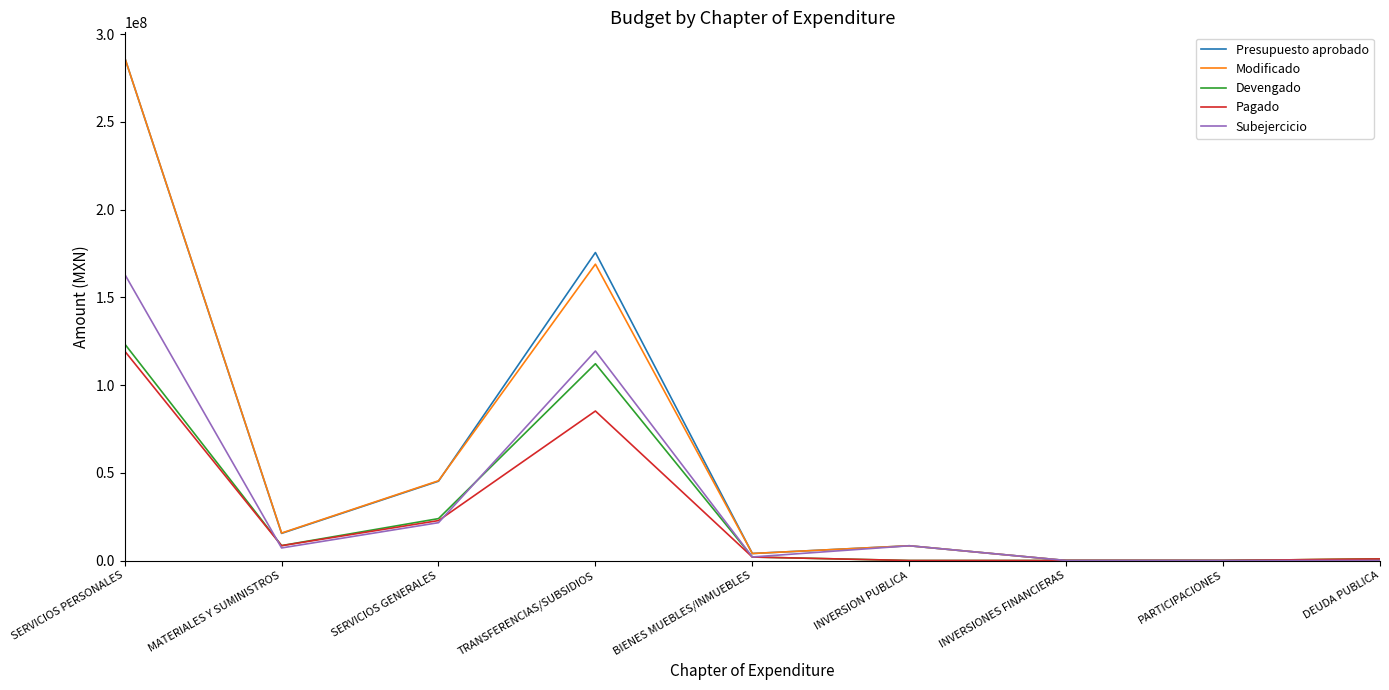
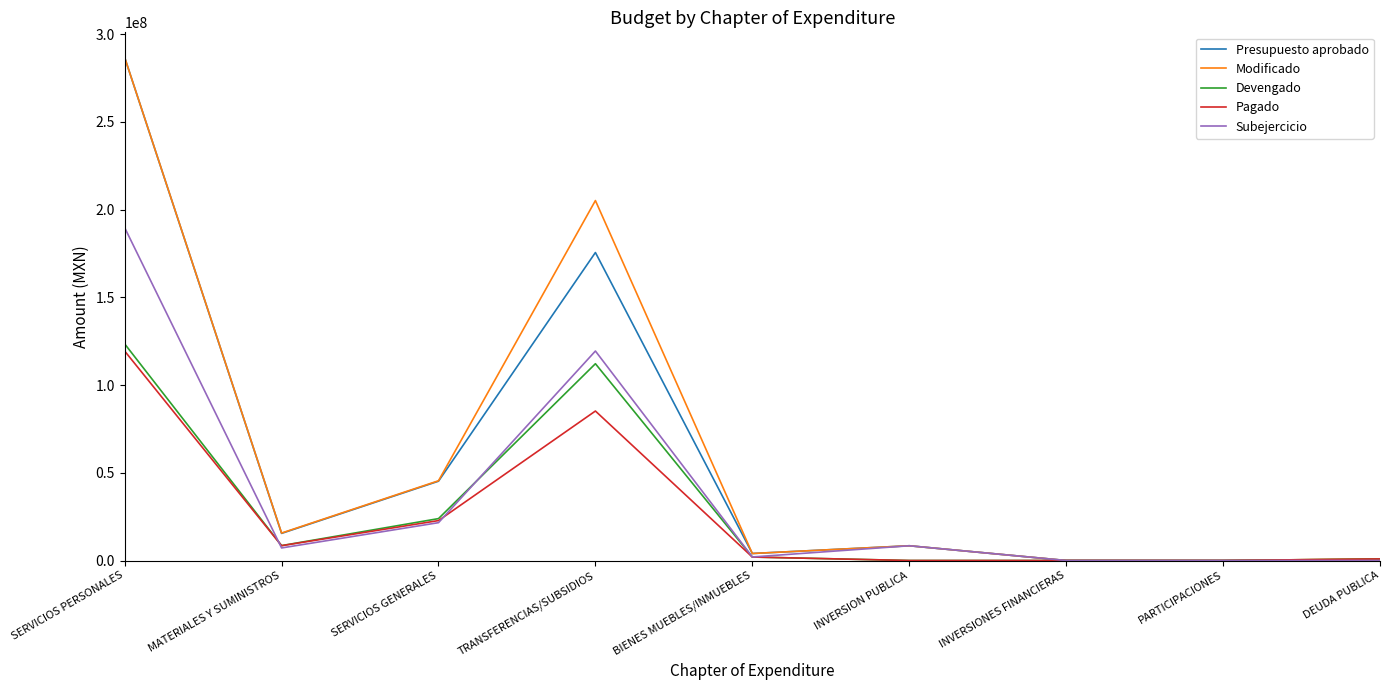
  {
    "Presupuesto aprobado": {
      "TRANSFERENCIAS/SUBSIDIOS": 176000000
    },
    "Modificado": {
-     "TRANSFERENCIAS/SUBSIDIOS": 169000000
+     "TRANSFERENCIAS/SUBSIDIOS": 205000000
    },
    "Devengado": {
      "SERVICIOS PERSONALES": 123000000,
      "TRANSFERENCIAS/SUBSIDIOS": 112000000
    },
    "Pagado": {
      "SERVICIOS PERSONALES": 119000000,
      "TRANSFERENCIAS/SUBSIDIOS": 85000000
    },
    "Subejercicio": {
-     "SERVICIOS PERSONALES": 163000000,
+     "SERVICIOS PERSONALES": 190000000,
      "TRANSFERENCIAS/SUBSIDIOS": 119000000
    }
  }
